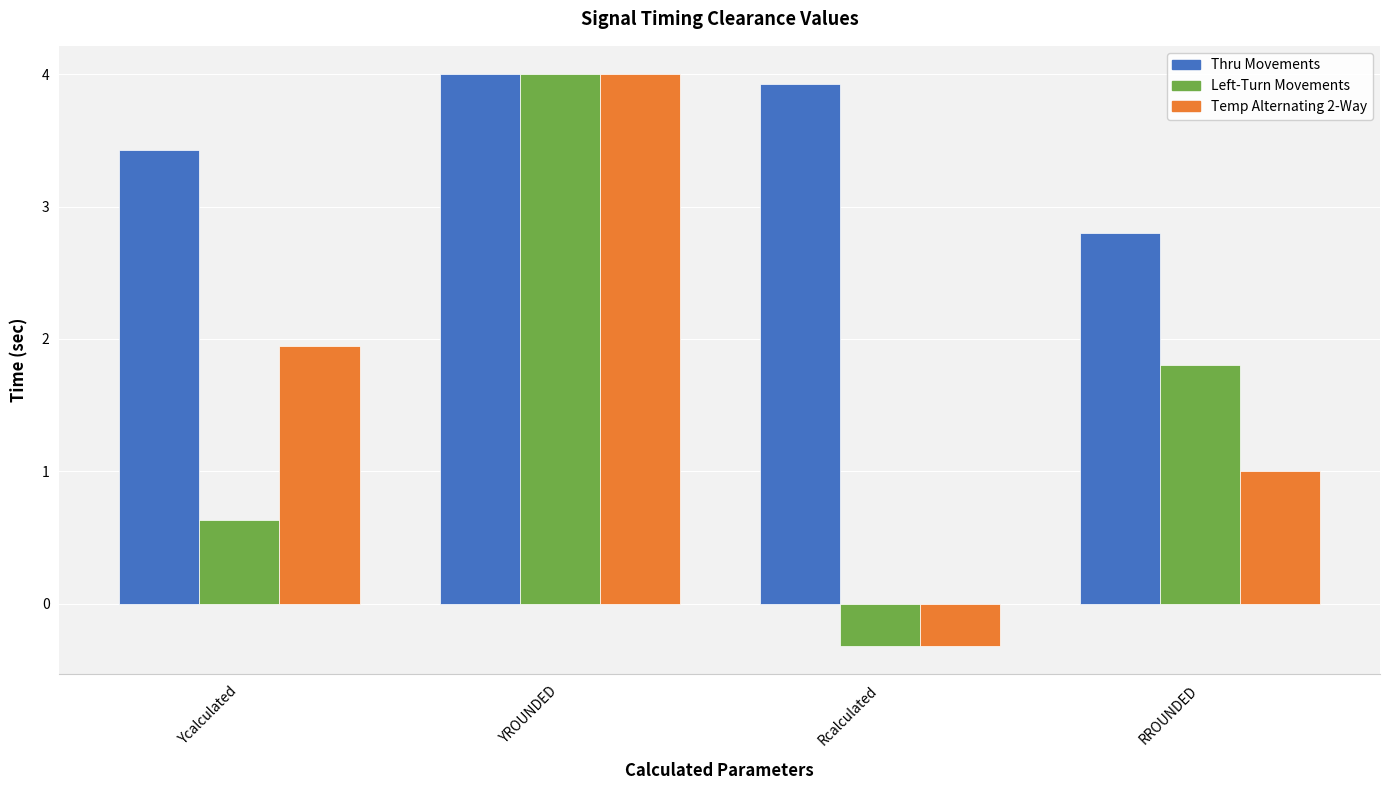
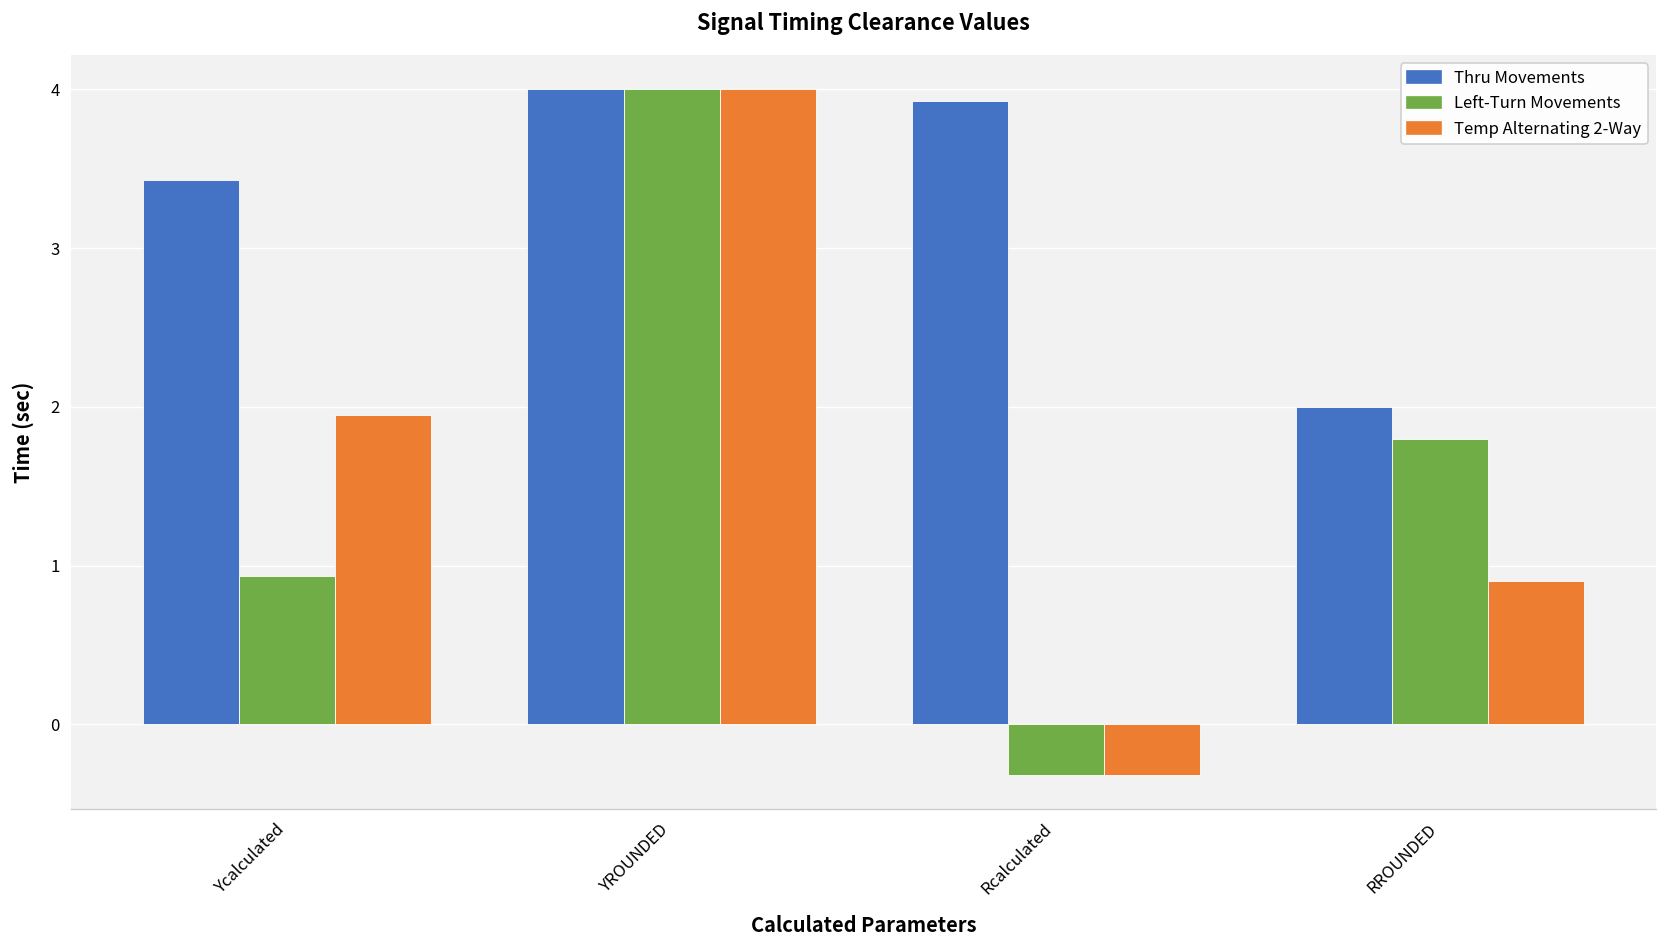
  {
    "Thru Movements": {
      "Ycalculated": 3.43,
      "YROUNDED": 4.0,
      "Rcalculated": 3.93,
-     "RROUNDED": 2.8
+     "RROUNDED": 2.0
    },
    "Left-Turn Movements": {
-     "Ycalculated": 0.63,
+     "Ycalculated": 0.93,
      "YROUNDED": 4.00,
      "Rcalculated": -0.32,
      "RROUNDED": 1.80
    },
    "Temp Alternating 2-Way": {
      "Ycalculated": 1.95,
      "YROUNDED": 4.0,
      "Rcalculated": -0.32,
-     "RROUNDED": 1.0
+     "RROUNDED": 0.9
    }
  }
